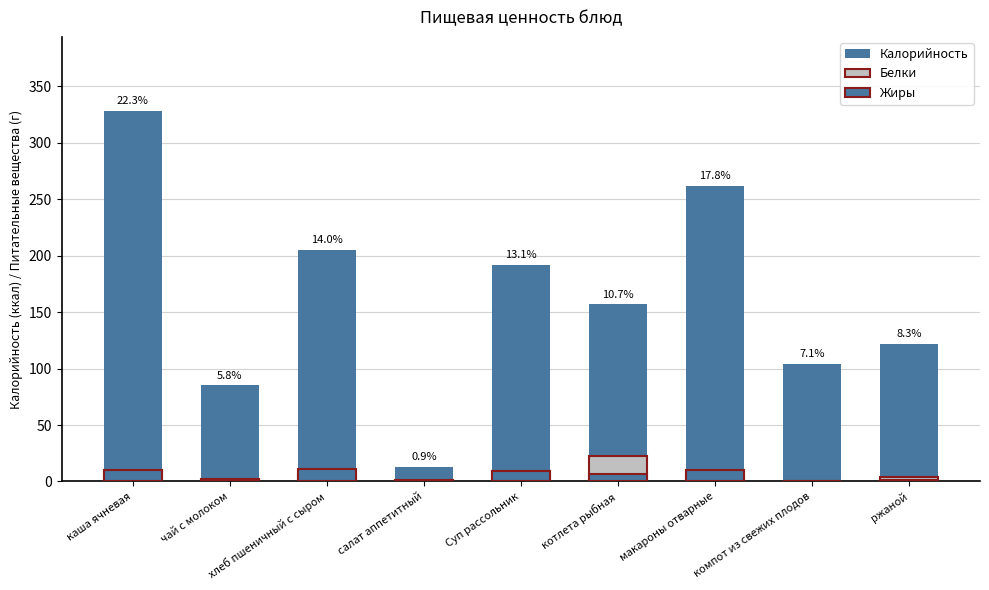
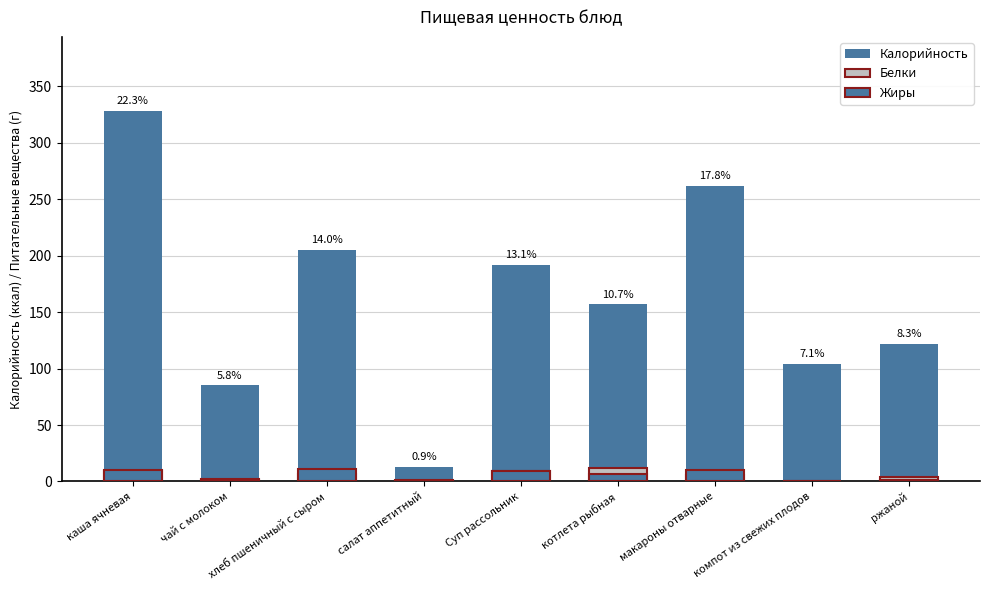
  {
    "Белки": {
      "салат аппетитный": 0,
-     "котлета рыбная": 23,
+     "котлета рыбная": 12,
      "компот из свежих плодов": 0
    }
  }
